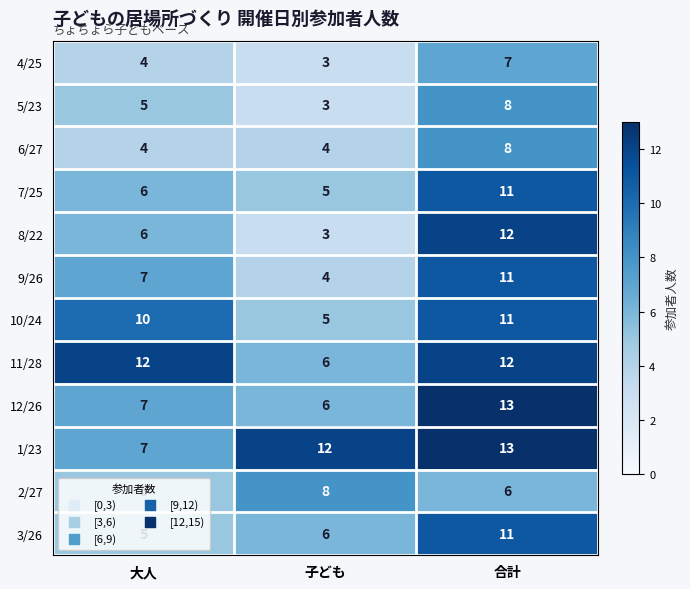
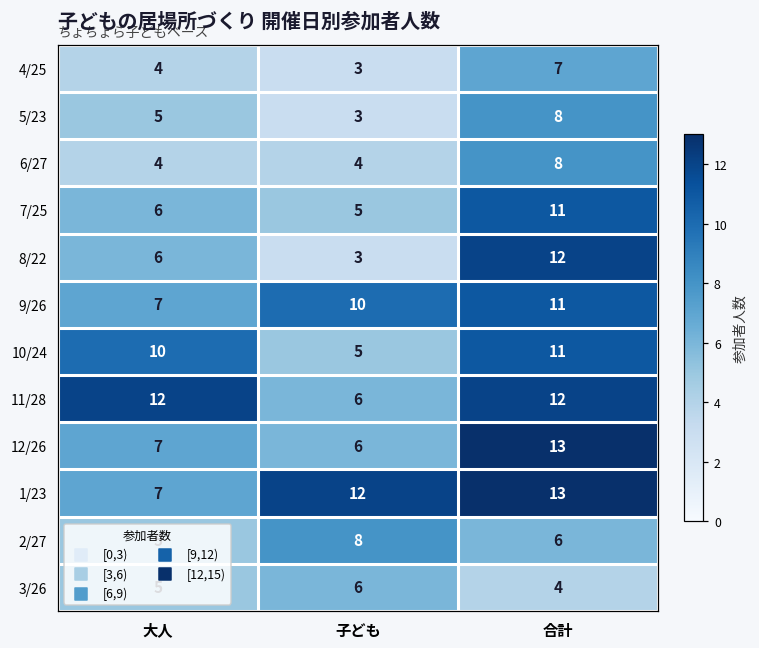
  {
    "4/25": {
      "大人": 4,
      "子ども": 3,
      "合計": 7
    },
    "5/23": {
      "大人": 5,
      "子ども": 3,
      "合計": 8
    },
    "6/27": {
      "大人": 4,
      "子ども": 4,
      "合計": 8
    },
    "7/25": {
      "大人": 6,
      "子ども": 5,
      "合計": 11
    },
    "8/22": {
      "大人": 6,
      "子ども": 3,
      "合計": 12
    },
    "9/26": {
      "大人": 7,
-     "子ども": 4,
+     "子ども": 10,
      "合計": 11
    },
    "10/24": {
      "大人": 10,
      "子ども": 5,
      "合計": 11
    },
    "11/28": {
      "大人": 12,
      "子ども": 6,
      "合計": 12
    },
    "12/26": {
      "大人": 7,
      "子ども": 6,
      "合計": 13
    },
    "1/23": {
      "大人": 7,
      "子ども": 12,
      "合計": 13
    },
    "2/27": {
      "子ども": 8,
      "合計": 6
    },
    "3/26": {
      "子ども": 6,
-     "合計": 11
+     "合計": 4
    }
  }
